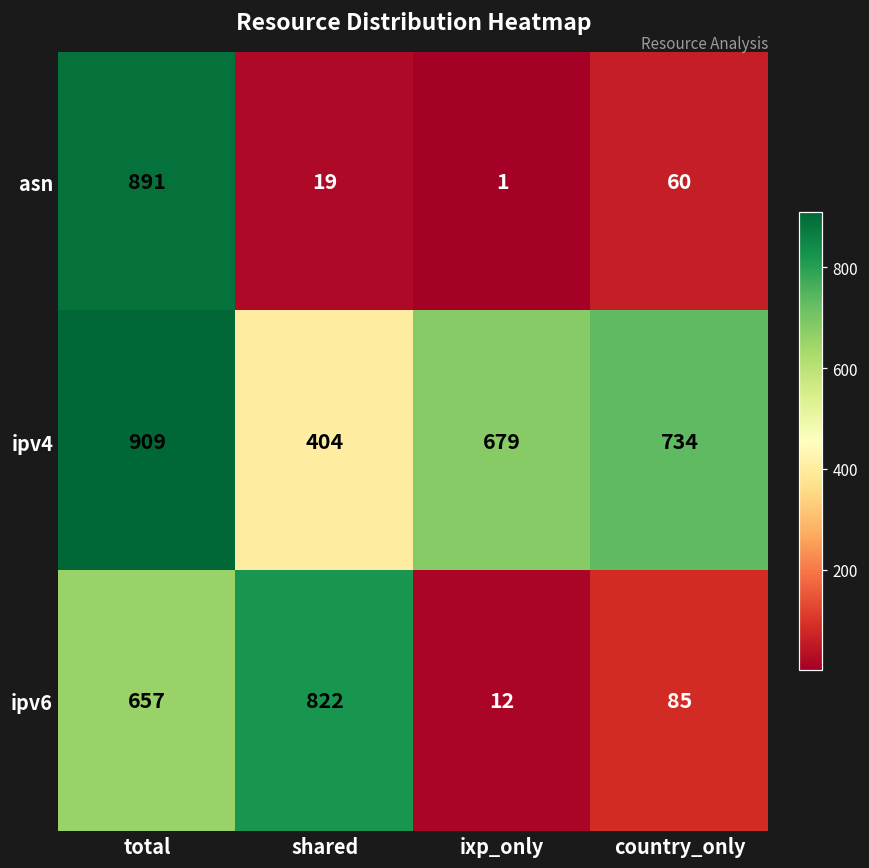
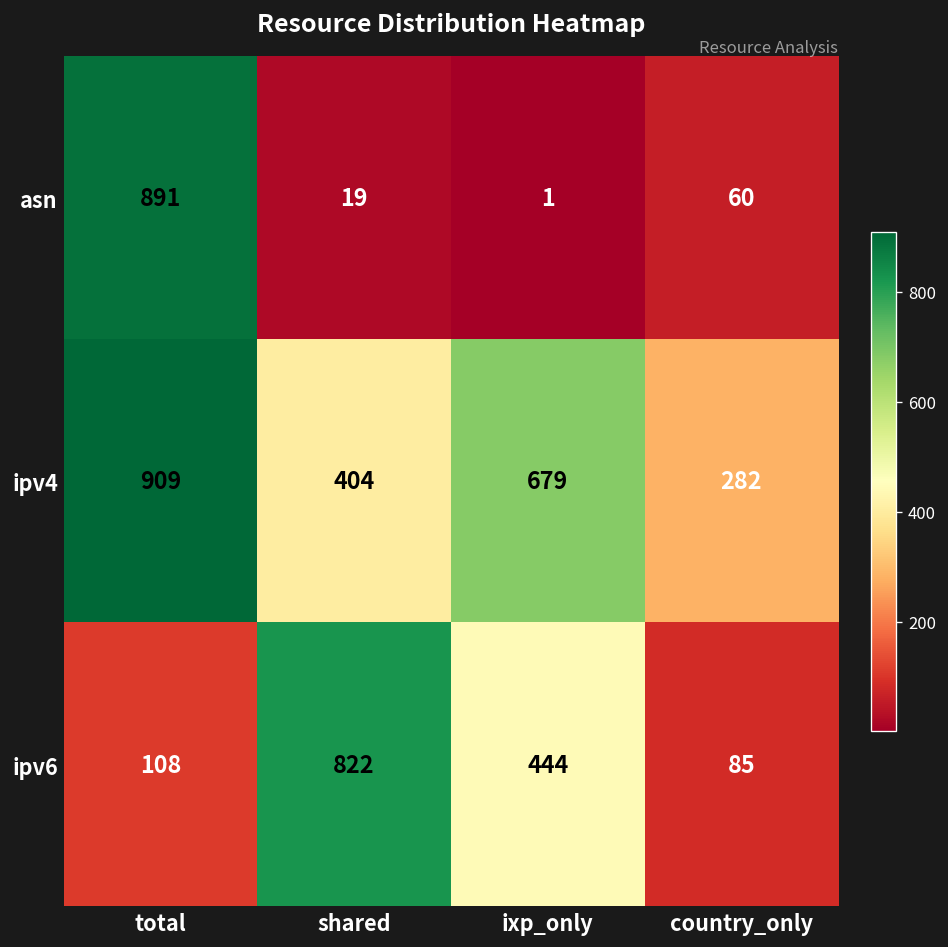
  {
    "asn": {
      "total": 891,
      "shared": 19,
      "ixp_only": 1,
      "country_only": 60
    },
    "ipv4": {
      "total": 909,
      "shared": 404,
      "ixp_only": 679,
-     "country_only": 734
+     "country_only": 282
    },
    "ipv6": {
-     "total": 657,
+     "total": 108,
      "shared": 822,
-     "ixp_only": 12,
+     "ixp_only": 444,
      "country_only": 85
    }
  }
